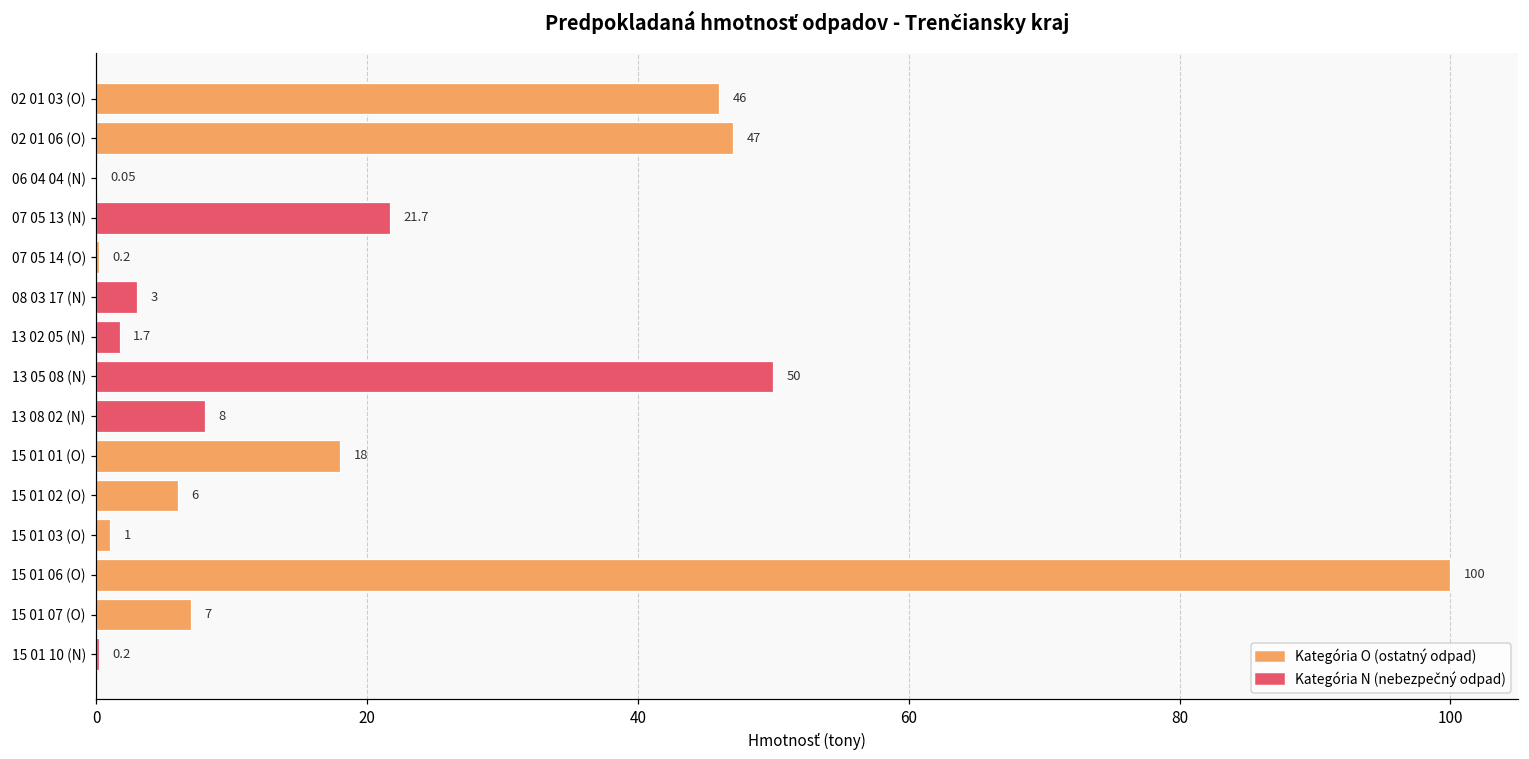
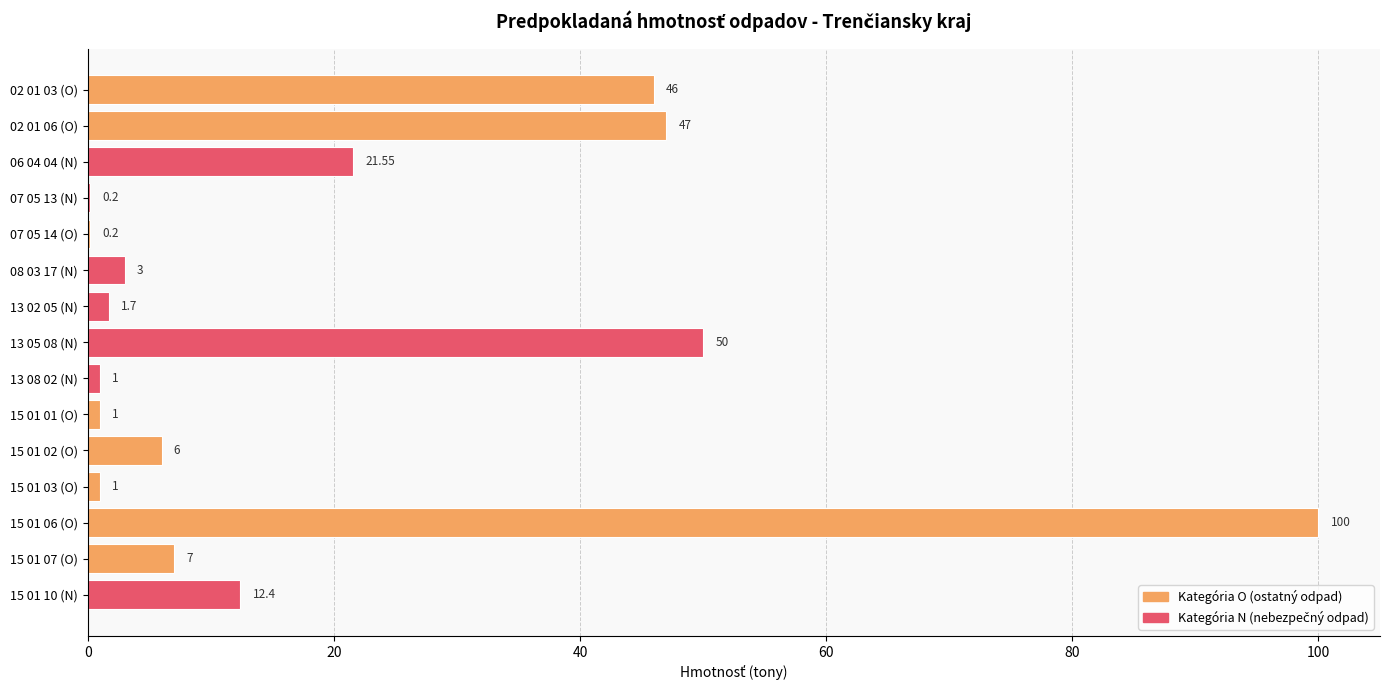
  {
    "02 01 03 (O)": 46,
    "02 01 06 (O)": 47,
-   "06 04 04 (N)": 0.05,
-   "07 05 13 (N)": 21.7,
+   "06 04 04 (N)": 21.55,
+   "07 05 13 (N)": 0.2,
    "07 05 14 (O)": 0.2,
    "08 03 17 (N)": 3,
    "13 02 05 (N)": 1.7,
    "13 05 08 (N)": 50,
-   "13 08 02 (N)": 8,
-   "15 01 01 (O)": 18,
+   "13 08 02 (N)": 1,
+   "15 01 01 (O)": 1,
    "15 01 02 (O)": 6,
    "15 01 03 (O)": 1,
    "15 01 06 (O)": 100,
    "15 01 07 (O)": 7,
-   "15 01 10 (N)": 0.2
+   "15 01 10 (N)": 12.4
  }
